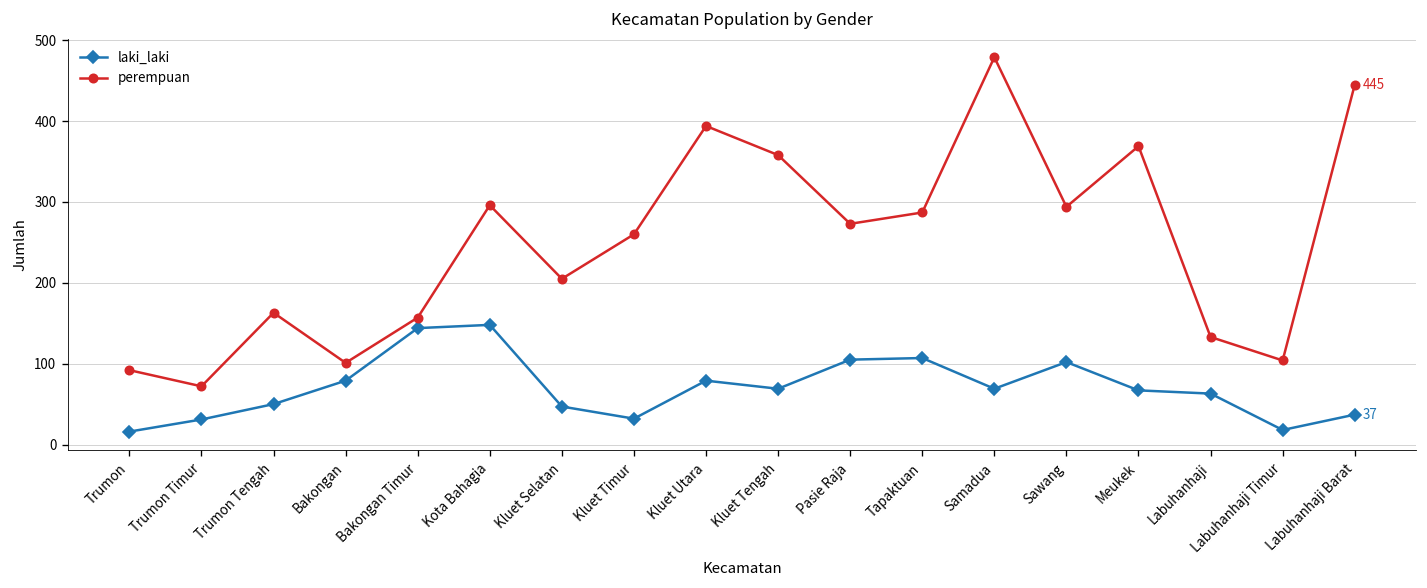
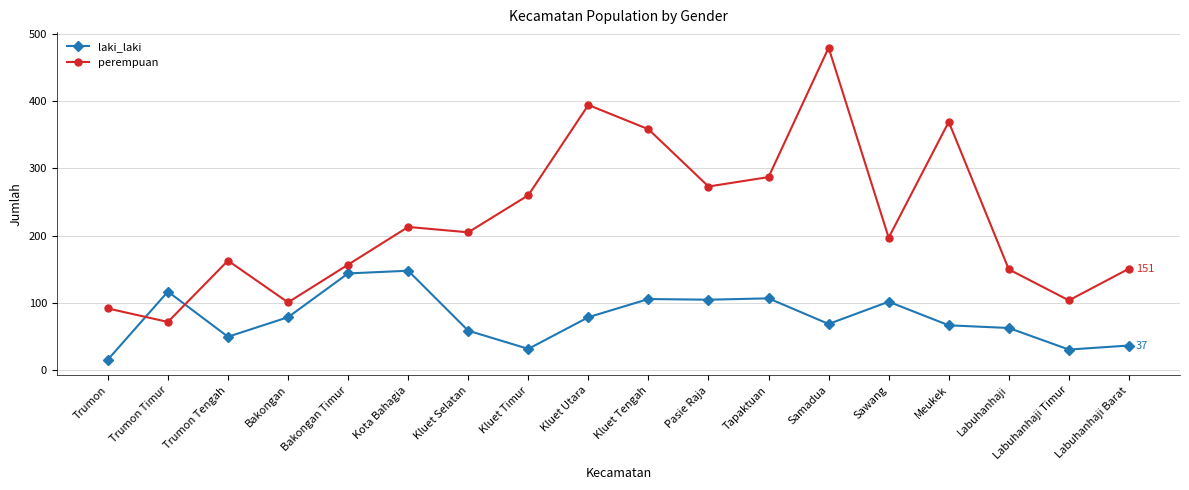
  {
    "laki_laki": {
      "Trumon": 20,
-     "Trumon Timur": 30,
+     "Trumon Timur": 120,
      "Trumon Tengah": 50,
      "Bakongan": 80,
      "Bakongan Timur": 140,
      "Kota Bahagia": 150,
-     "Kluet Selatan": 50,
+     "Kluet Selatan": 60,
      "Kluet Timur": 30,
      "Kluet Utara": 80,
-     "Kluet Tengah": 70,
+     "Kluet Tengah": 110,
      "Pasie Raja": 110,
      "Tapaktuan": 110,
      "Samadua": 70,
      "Sawang": 100,
      "Meukek": 70,
      "Labuhanhaji": 60,
-     "Labuhanhaji Timur": 20
+     "Labuhanhaji Timur": 30
    },
    "perempuan": {
-     "Kota Bahagia": 300,
-     "Sawang": 290,
-     "Labuhanhaji": 130,
-     "Labuhanhaji Barat": 445
+     "Kota Bahagia": 210,
+     "Sawang": 200,
+     "Labuhanhaji": 150,
+     "Labuhanhaji Barat": 151
    }
  }
